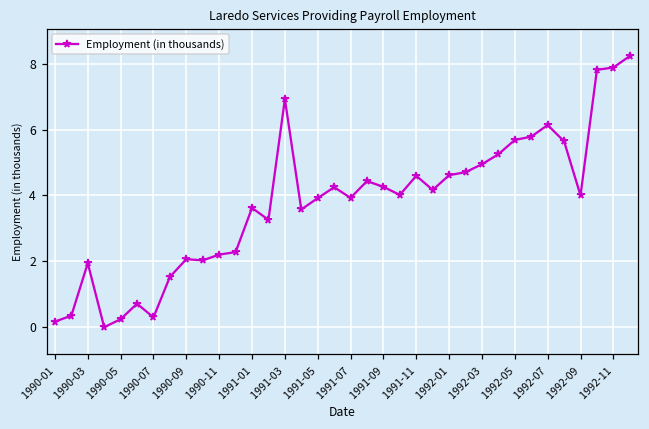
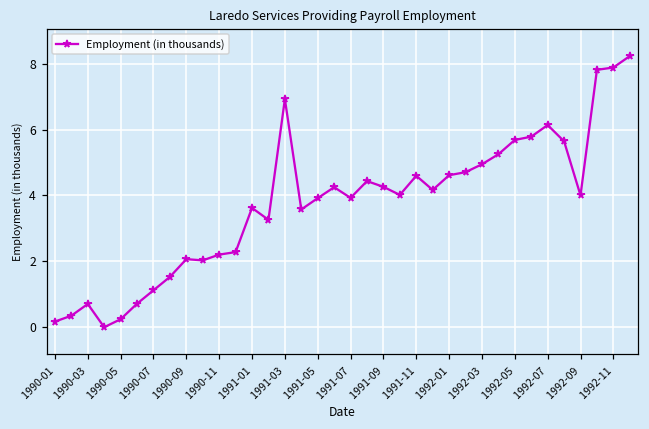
  {
    "1990-01": 0.2,
-   "1990-03": 1.9,
+   "1990-03": 0.7,
    "1990-05": 0.2,
-   "1990-07": 0.3,
+   "1990-07": 1.1,
    "1990-09": 2.1,
    "1990-11": 2.2,
    "1991-01": 3.6,
    "1991-03": 6.9,
    "1991-05": 3.9,
    "1991-07": 3.9,
    "1991-09": 4.3,
    "1991-11": 4.6,
    "1992-01": 4.6,
    "1992-03": 4.9,
    "1992-05": 5.7,
    "1992-07": 6.1,
    "1992-09": 4.0,
    "1992-11": 7.9
  }
